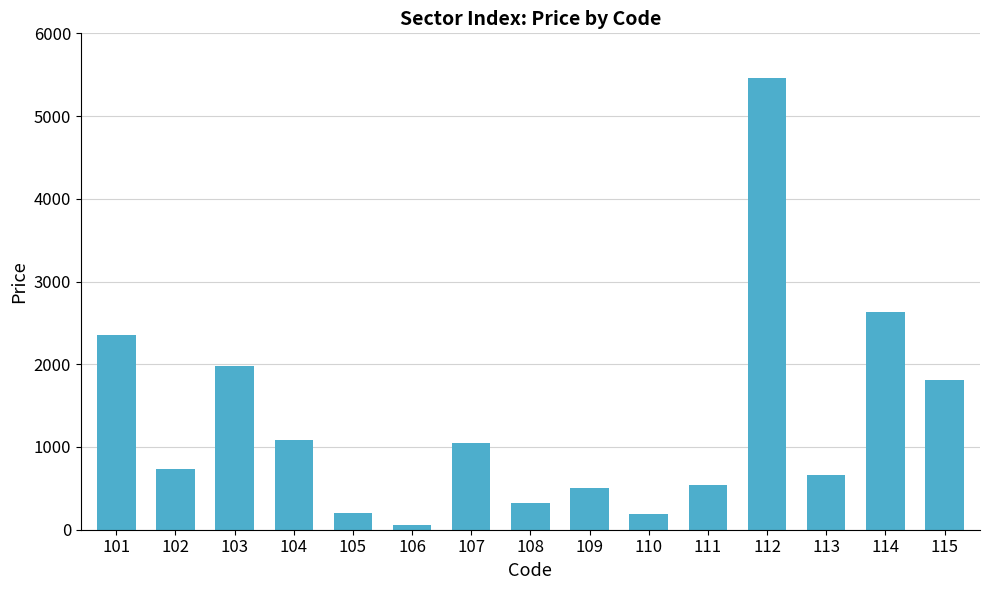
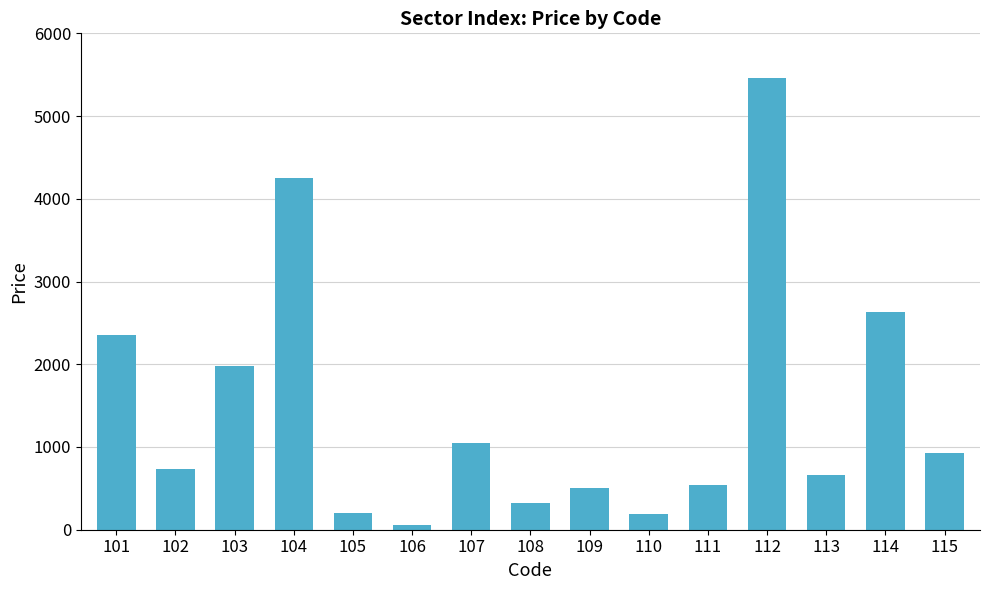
  {
    "101": 2400,
    "102": 700,
    "103": 2000,
-   "104": 1100,
+   "104": 4300,
    "105": 200,
    "106": 100,
    "107": 1100,
    "108": 300,
    "109": 500,
    "110": 200,
    "111": 500,
    "112": 5500,
    "113": 700,
    "114": 2600,
-   "115": 1800
+   "115": 900
  }
